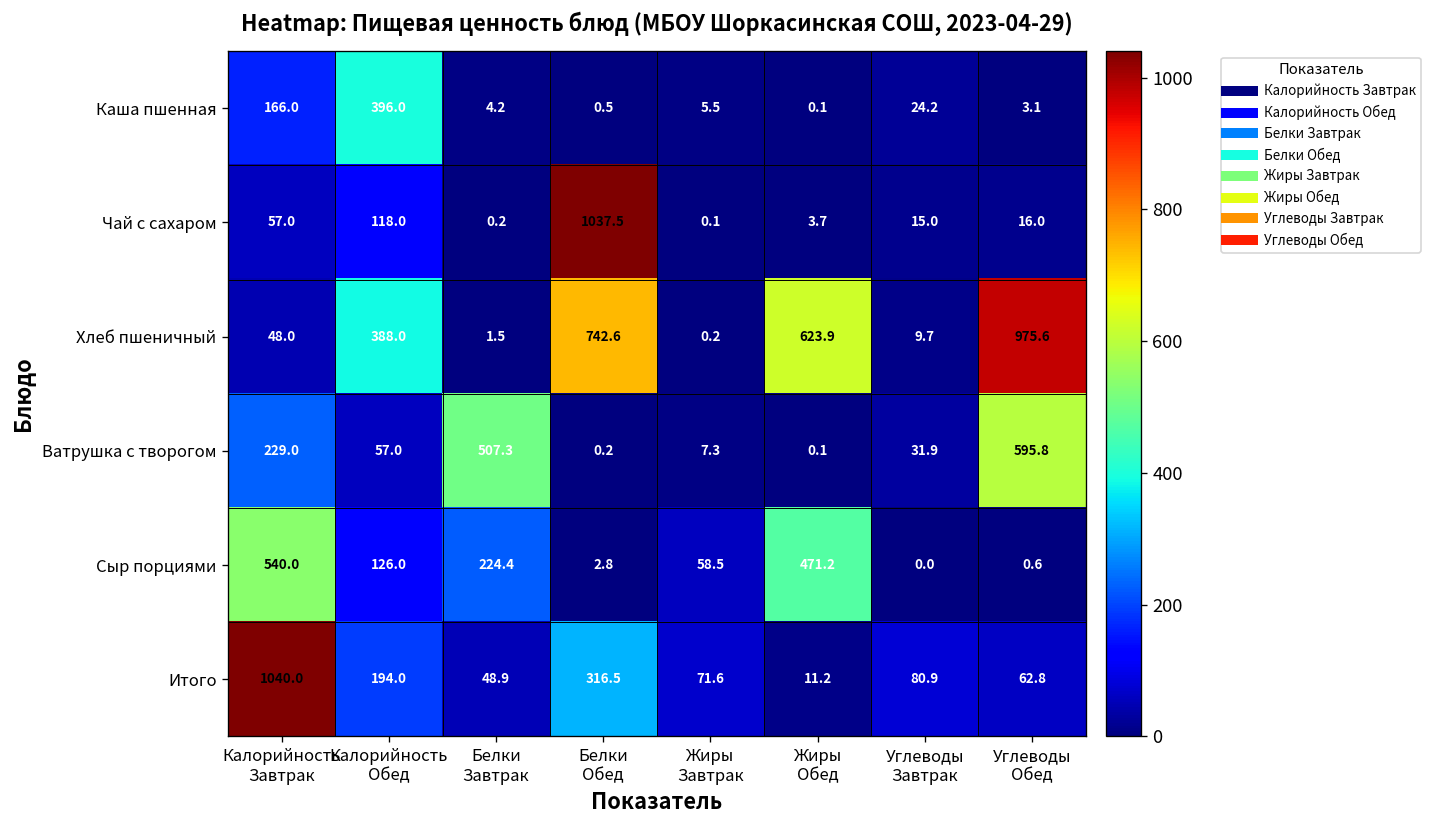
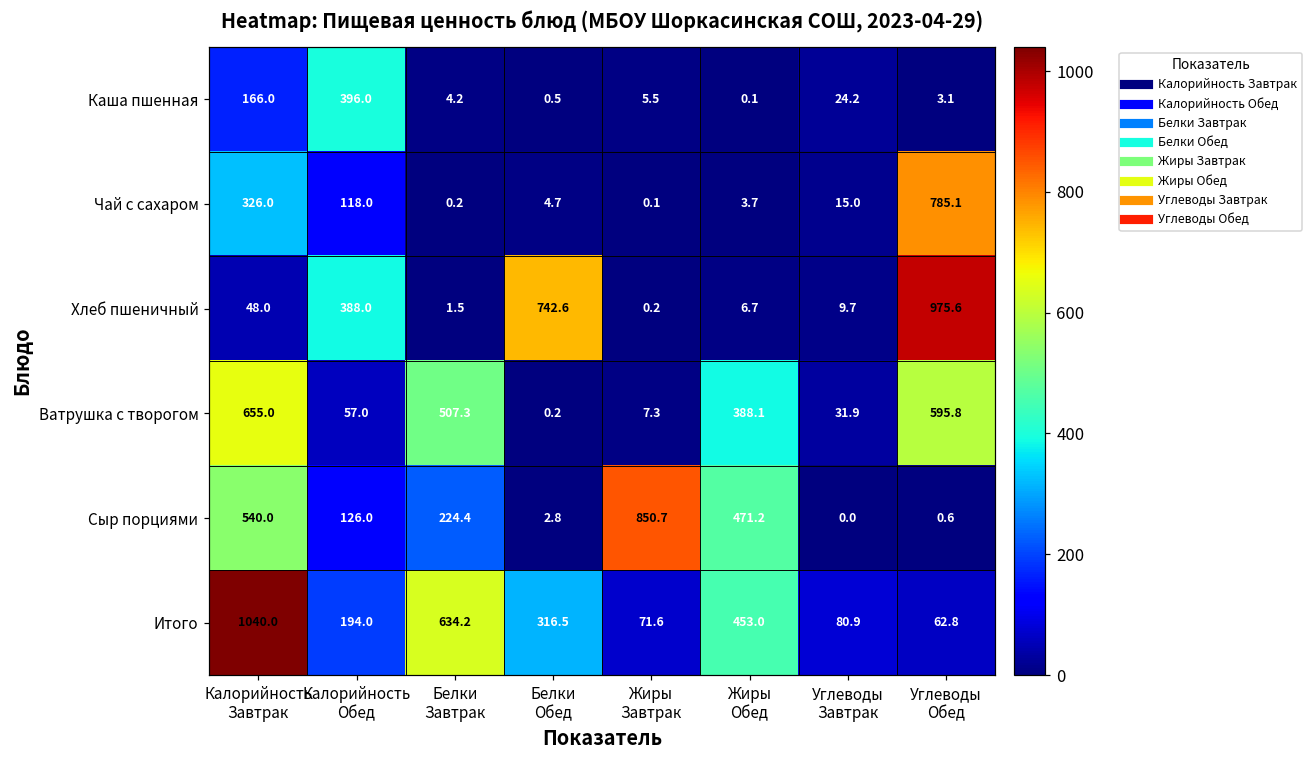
  {
    "Каша пшенная": {
      "Калорийность Завтрак": 166.0,
      "Калорийность Обед": 396.0,
      "Белки Завтрак": 4.2,
      "Белки Обед": 0.5,
      "Жиры Завтрак": 5.5,
      "Жиры Обед": 0.1,
      "Углеводы Завтрак": 24.2,
      "Углеводы Обед": 3.1
    },
    "Чай с сахаром": {
-     "Калорийность Завтрак": 57.0,
+     "Калорийность Завтрак": 326.0,
      "Калорийность Обед": 118.0,
      "Белки Завтрак": 0.2,
-     "Белки Обед": 1037.5,
+     "Белки Обед": 4.7,
      "Жиры Завтрак": 0.1,
      "Жиры Обед": 3.7,
      "Углеводы Завтрак": 15.0,
-     "Углеводы Обед": 16.0
+     "Углеводы Обед": 785.1
    },
    "Хлеб пшеничный": {
      "Калорийность Завтрак": 48.0,
      "Калорийность Обед": 388.0,
      "Белки Завтрак": 1.5,
      "Белки Обед": 742.6,
      "Жиры Завтрак": 0.2,
-     "Жиры Обед": 623.9,
+     "Жиры Обед": 6.7,
      "Углеводы Завтрак": 9.7,
      "Углеводы Обед": 975.6
    },
    "Ватрушка с творогом": {
-     "Калорийность Завтрак": 229.0,
+     "Калорийность Завтрак": 655.0,
      "Калорийность Обед": 57.0,
      "Белки Завтрак": 507.3,
      "Белки Обед": 0.2,
      "Жиры Завтрак": 7.3,
-     "Жиры Обед": 0.1,
+     "Жиры Обед": 388.1,
      "Углеводы Завтрак": 31.9,
      "Углеводы Обед": 595.8
    },
    "Сыр порциями": {
      "Калорийность Завтрак": 540.0,
      "Калорийность Обед": 126.0,
      "Белки Завтрак": 224.4,
      "Белки Обед": 2.8,
-     "Жиры Завтрак": 58.5,
+     "Жиры Завтрак": 850.7,
      "Жиры Обед": 471.2,
      "Углеводы Завтрак": 0.0,
      "Углеводы Обед": 0.6
    },
    "Итого": {
      "Калорийность Завтрак": 1040.0,
      "Калорийность Обед": 194.0,
-     "Белки Завтрак": 48.9,
+     "Белки Завтрак": 634.2,
      "Белки Обед": 316.5,
      "Жиры Завтрак": 71.6,
-     "Жиры Обед": 11.2,
+     "Жиры Обед": 453.0,
      "Углеводы Завтрак": 80.9,
      "Углеводы Обед": 62.8
    }
  }
